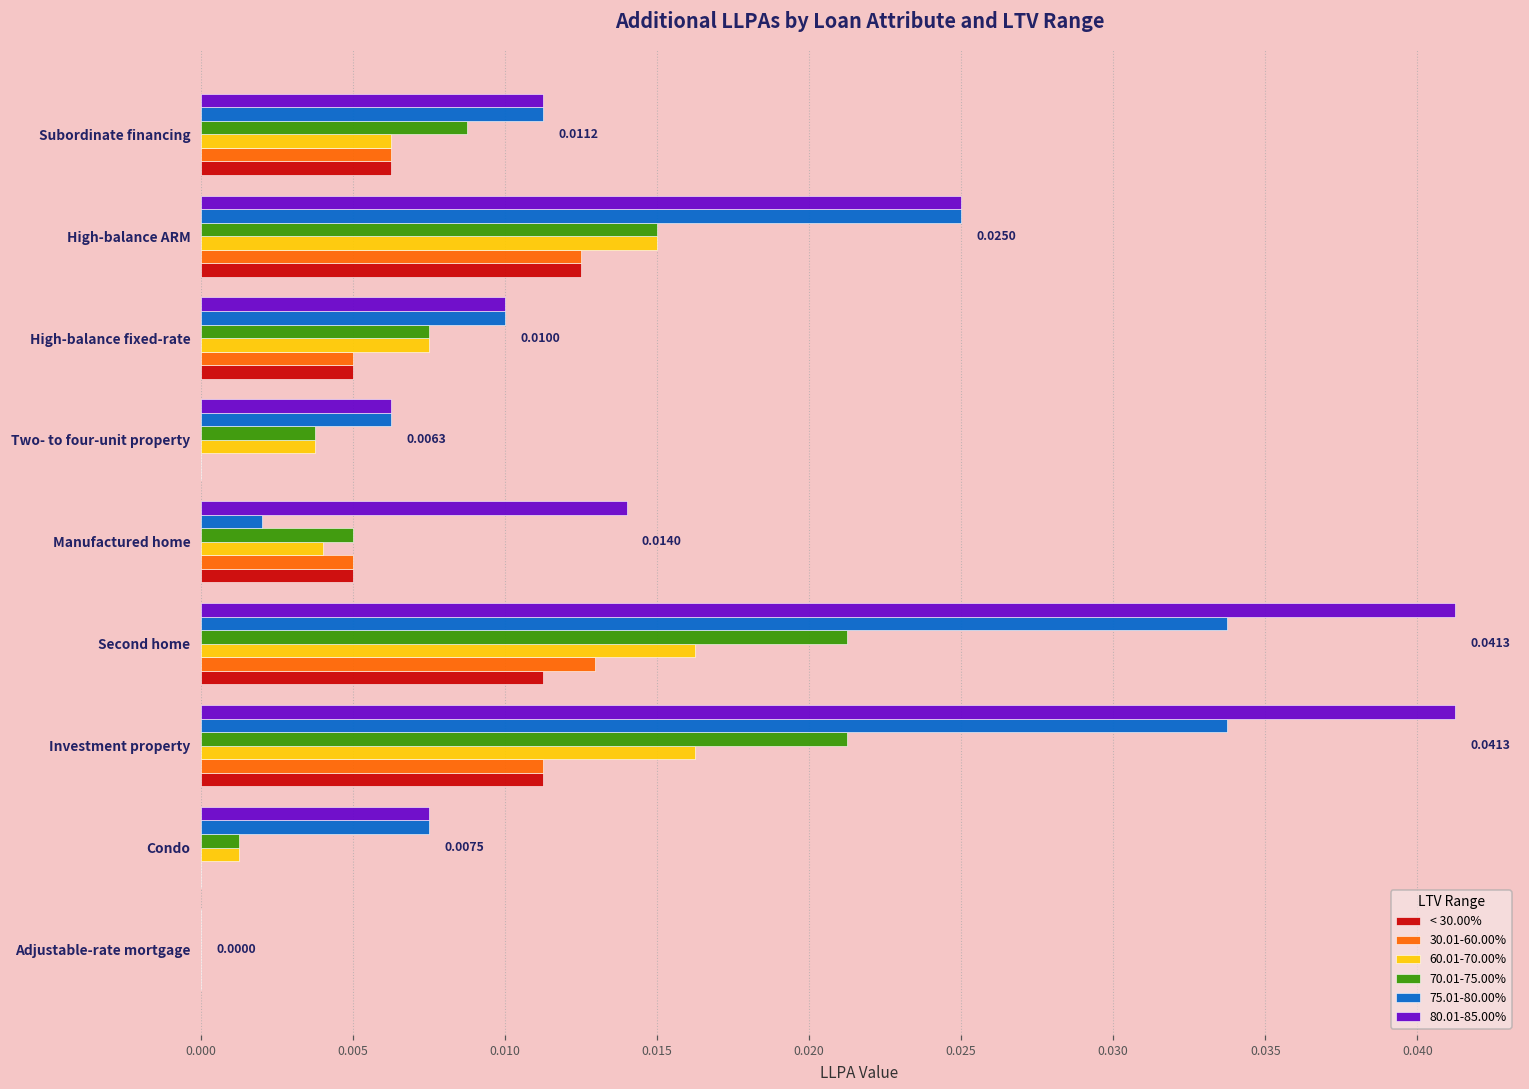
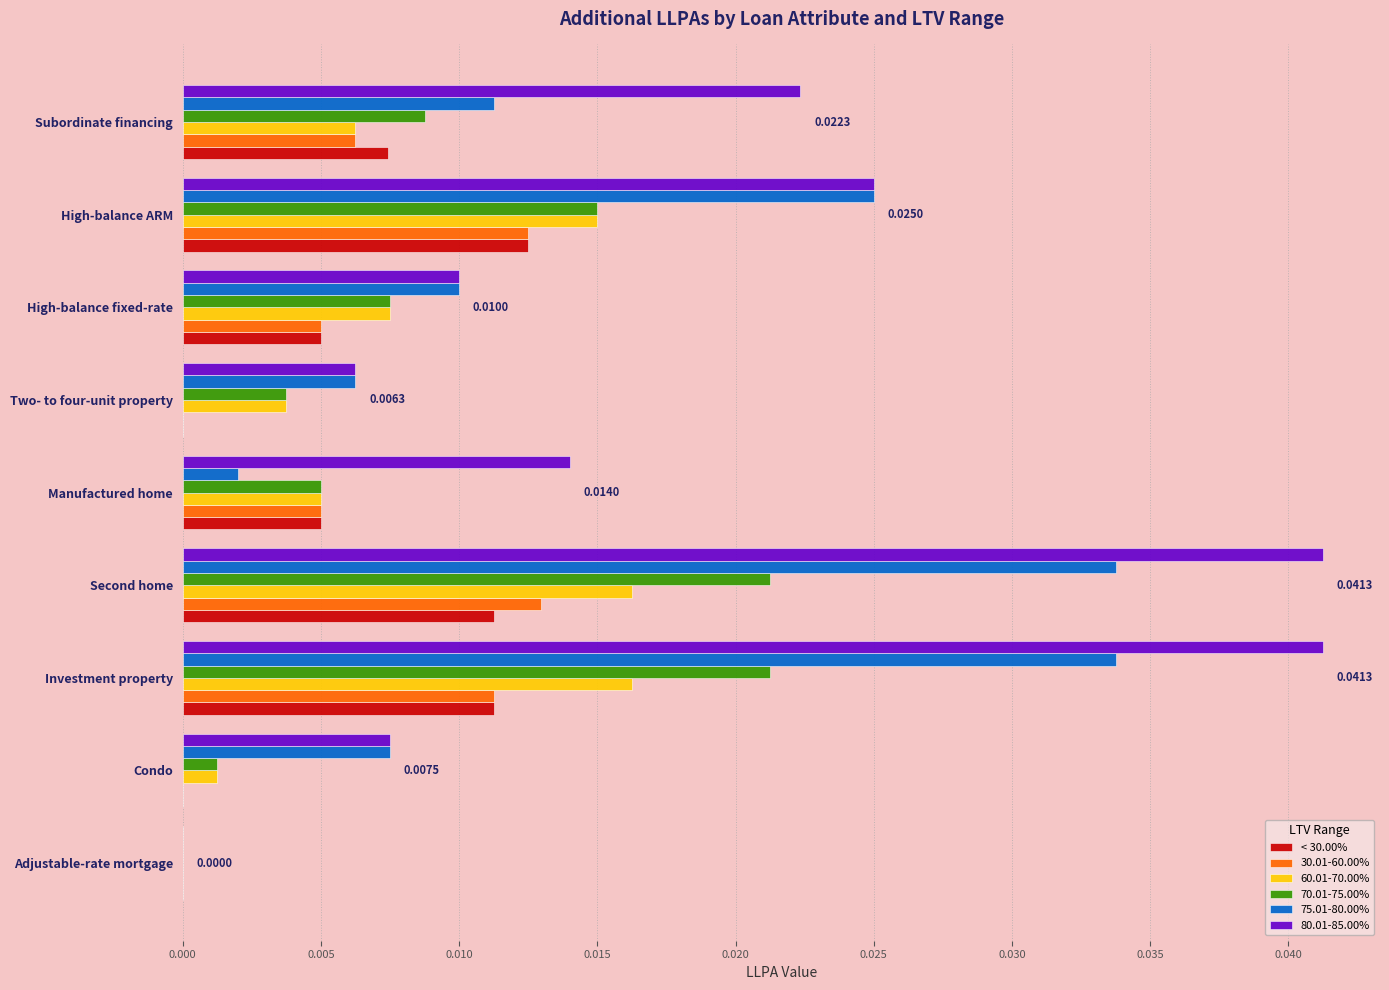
  {
    "< 30.00%": {
-     "Subordinate financing": 0.0063,
+     "Subordinate financing": 0.0074,
      "High-balance ARM": 0.0125,
      "High-balance fixed-rate": 0.0050,
      "Two- to four-unit property": 0.0000,
      "Manufactured home": 0.0050,
      "Second home": 0.0113,
      "Investment property": 0.0113,
      "Condo": 0.0000,
      "Adjustable-rate mortgage": 0.0000
    },
    "30.01-60.00%": {
      "Subordinate financing": 0.0063,
      "High-balance ARM": 0.0125,
      "High-balance fixed-rate": 0.0050,
      "Two- to four-unit property": 0.0000,
      "Manufactured home": 0.0050,
      "Second home": 0.0130,
      "Investment property": 0.0113,
      "Condo": 0.0000
    },
    "60.01-70.00%": {
      "Subordinate financing": 0.0063,
      "High-balance ARM": 0.015,
      "High-balance fixed-rate": 0.0075,
      "Two- to four-unit property": 0.0038,
-     "Manufactured home": 0.004,
+     "Manufactured home": 0.005,
      "Second home": 0.0163,
      "Investment property": 0.0163,
      "Condo": 0.0013
    },
    "70.01-75.00%": {
      "Adjustable-rate mortgage": 0.0000
    },
    "75.01-80.00%": {
      "Subordinate financing": 0.0112,
      "High-balance ARM": 0.0250,
      "High-balance fixed-rate": 0.0100,
      "Two- to four-unit property": 0.0063,
      "Condo": 0.0075
    },
    "80.01-85.00%": {
-     "Subordinate financing": 0.0112
+     "Subordinate financing": 0.0223
    }
  }
